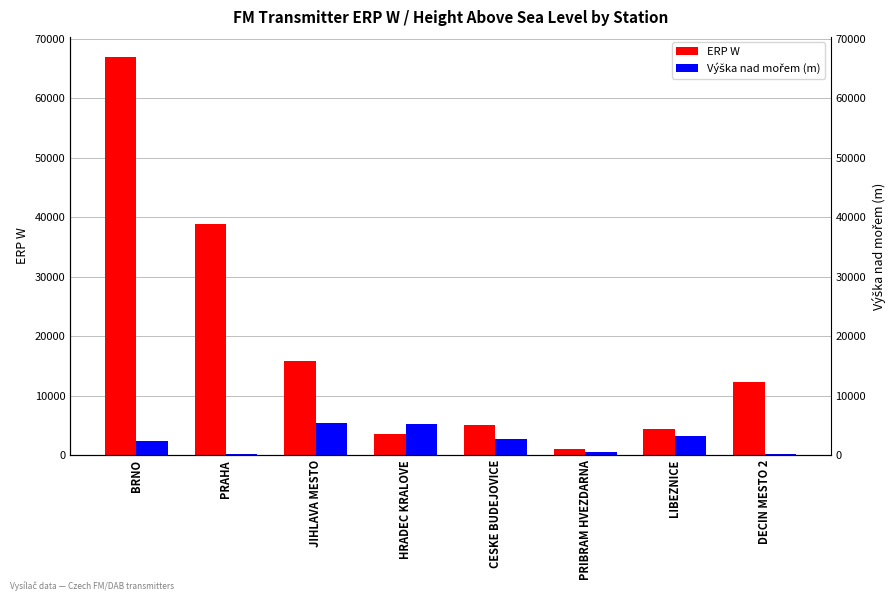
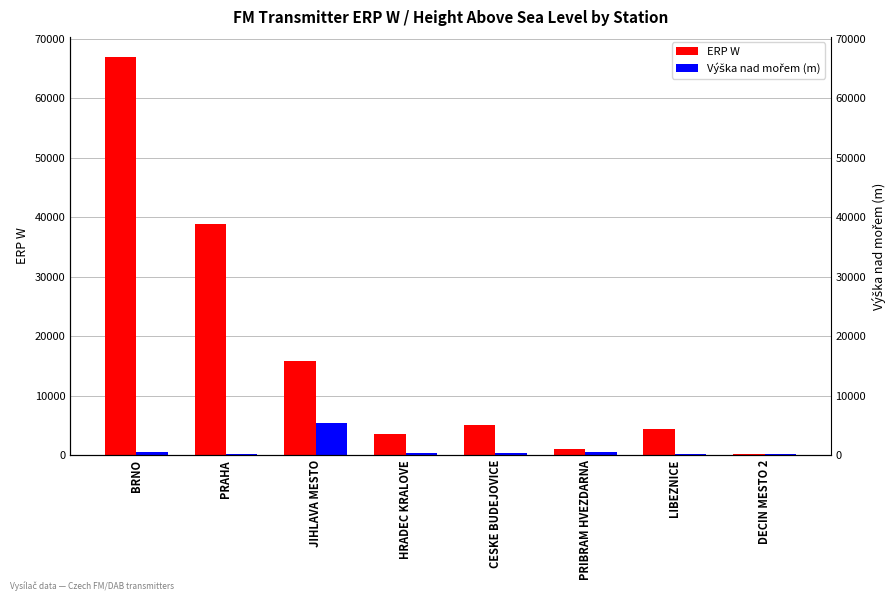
  {
    "ERP W": {
      "BRNO": 67000,
      "PRAHA": 39000,
      "JIHLAVA MESTO": 16000,
      "HRADEC KRALOVE": 4000,
      "CESKE BUDEJOVICE": 5000,
      "PRIBRAM HVEZDARNA": 1000,
      "LIBEZNICE": 4000,
-     "DECIN MESTO 2": 12000
+     "DECIN MESTO 2": 0
    },
    "Výška nad mořem (m)": {
-     "BRNO": 2000,
+     "BRNO": 1000,
      "JIHLAVA MESTO": 5000,
-     "HRADEC KRALOVE": 5000,
-     "CESKE BUDEJOVICE": 3000,
+     "HRADEC KRALOVE": 0,
+     "CESKE BUDEJOVICE": 0,
      "PRIBRAM HVEZDARNA": 1000,
-     "LIBEZNICE": 3000
+     "LIBEZNICE": 0
    }
  }
